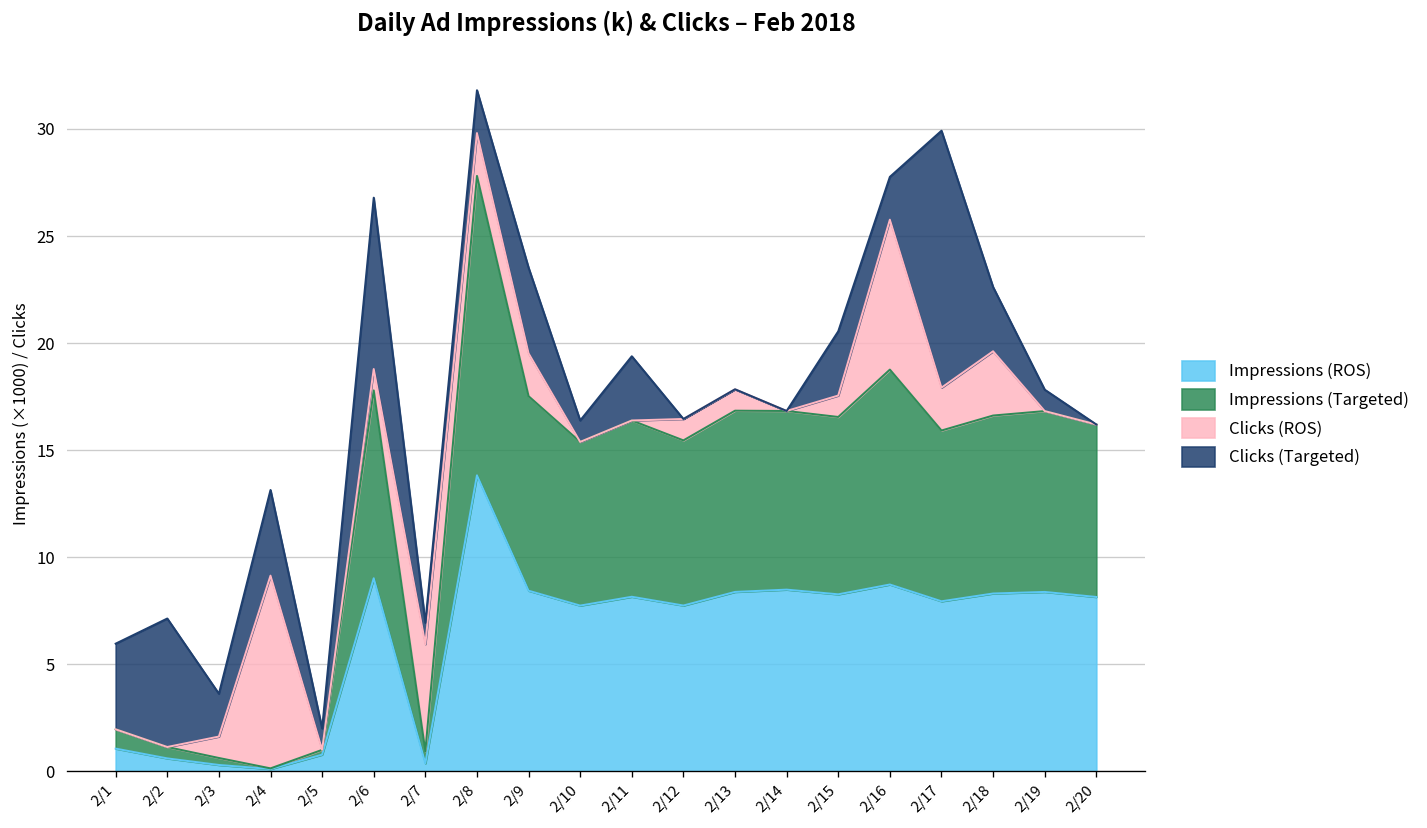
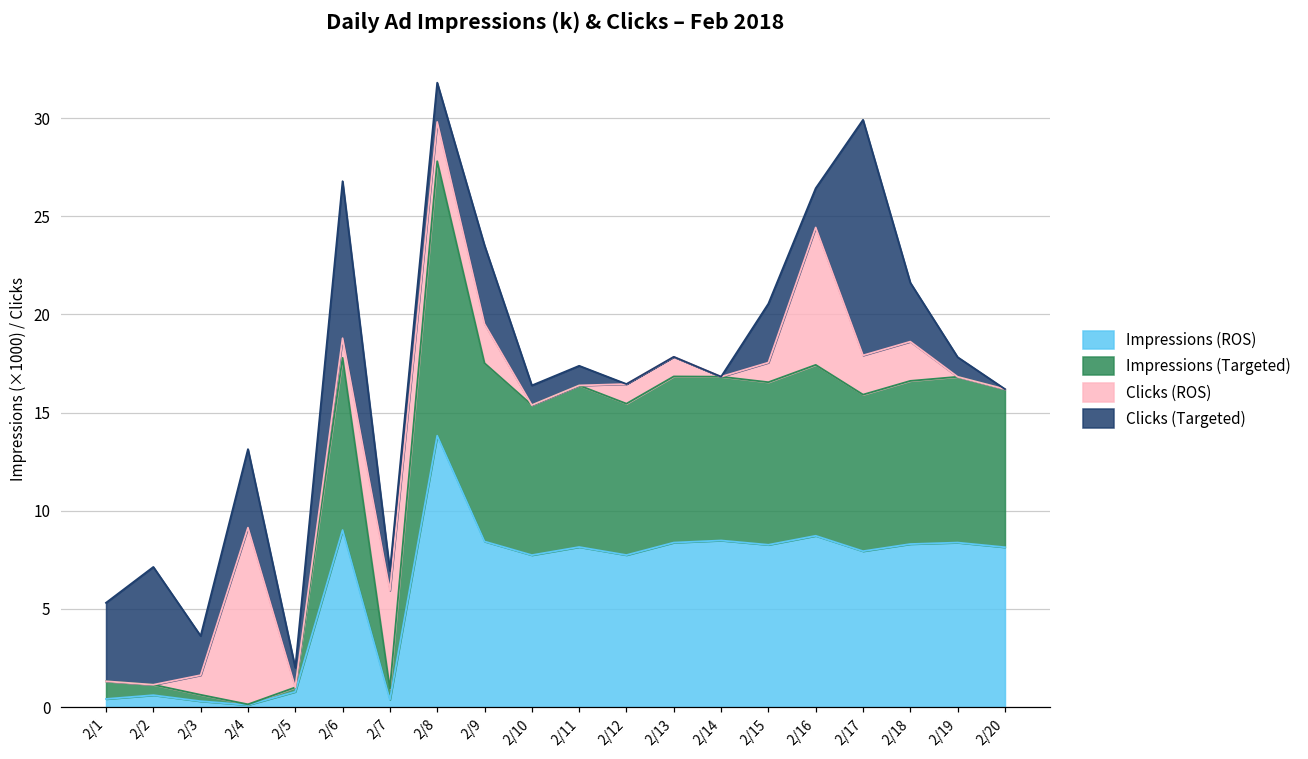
  {
    "Impressions (ROS)": {
-     "2/1": 1.1,
+     "2/1": 0.4,
      "2/2": 0.6,
      "2/3": 0.3,
      "2/5": 0.8,
      "2/6": 9.0,
      "2/7": 0.4,
      "2/8": 13.8,
      "2/9": 8.4,
      "2/10": 7.7,
      "2/11": 8.2,
      "2/12": 7.7,
      "2/13": 8.4,
      "2/14": 8.5,
      "2/15": 8.3,
      "2/16": 8.7,
      "2/17": 7.9,
      "2/18": 8.3,
      "2/19": 8.4,
      "2/20": 8.1
    },
    "Impressions (Targeted)": {
      "2/3": 0.3,
      "2/6": 8.8,
      "2/7": 0.6,
      "2/8": 14.0,
      "2/9": 9.1,
      "2/12": 7.7,
      "2/13": 8.5,
      "2/15": 8.3,
-     "2/16": 10.0,
+     "2/16": 8.7,
      "2/17": 8.0,
      "2/18": 8.3
    },
    "Clicks (ROS)": {
      "2/3": 1,
      "2/4": 9,
      "2/6": 1,
      "2/7": 5,
      "2/8": 2,
      "2/9": 2,
      "2/15": 1,
      "2/16": 7,
      "2/17": 2,
-     "2/18": 3
+     "2/18": 2
    },
    "Clicks (Targeted)": {
      "2/1": 4,
      "2/2": 6,
      "2/3": 2,
      "2/4": 4,
      "2/5": 1,
      "2/6": 8,
      "2/7": 1,
      "2/8": 2,
      "2/9": 4,
      "2/10": 1,
-     "2/11": 3,
+     "2/11": 1,
      "2/15": 3,
      "2/16": 2,
      "2/17": 12,
      "2/18": 3,
      "2/19": 1
    }
  }
